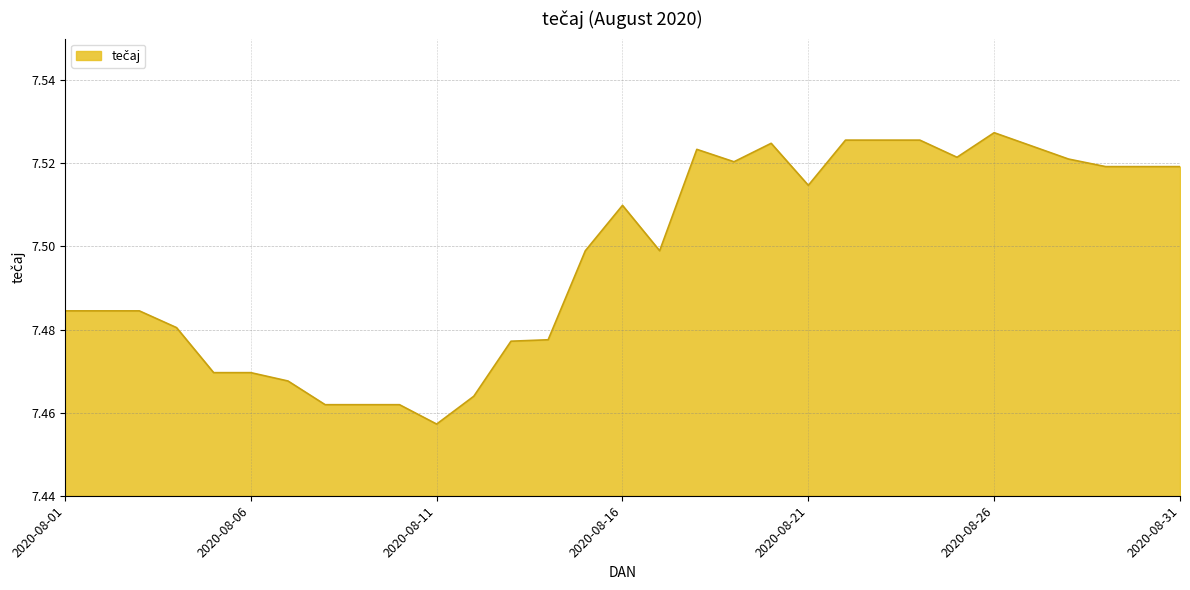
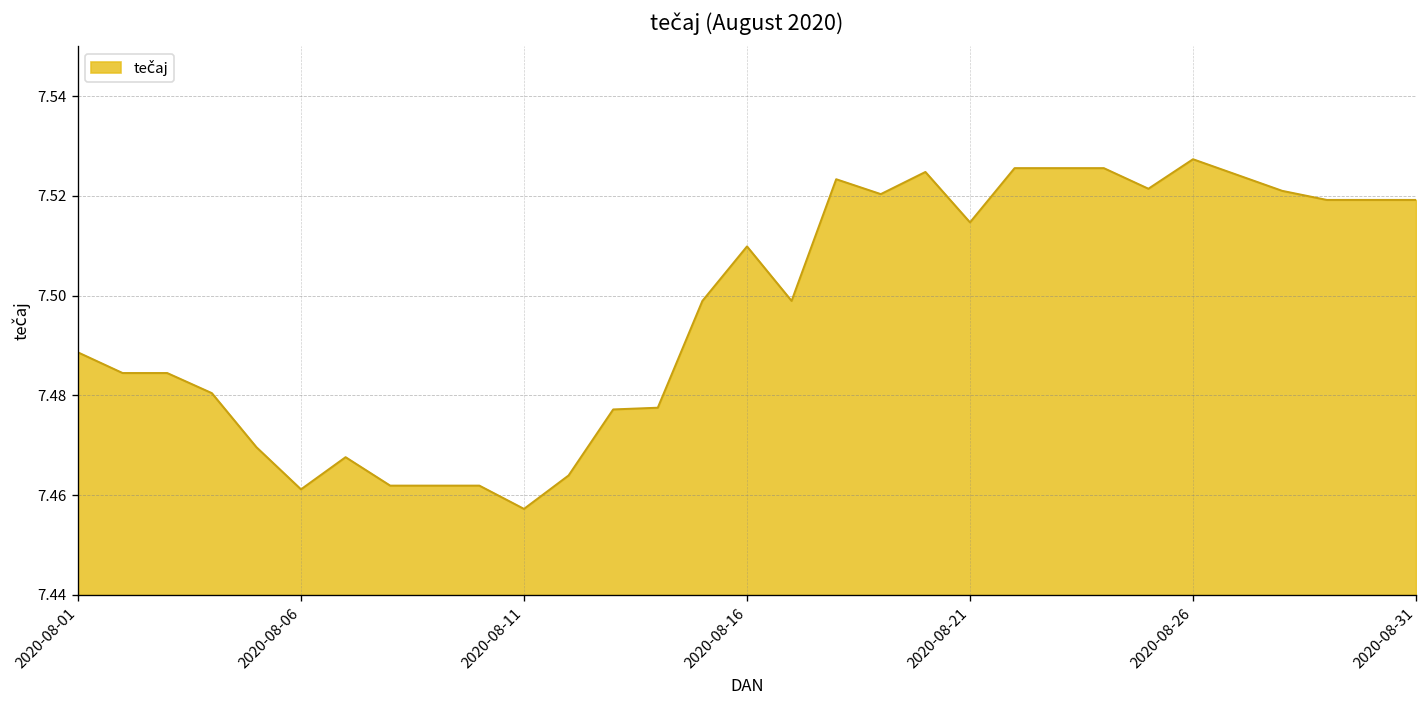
  {
-   "2020-08-01": 7.484,
-   "2020-08-06": 7.470,
+   "2020-08-01": 7.489,
+   "2020-08-06": 7.461,
    "2020-08-11": 7.457,
    "2020-08-16": 7.510,
    "2020-08-21": 7.515,
    "2020-08-26": 7.527,
    "2020-08-31": 7.519
  }
